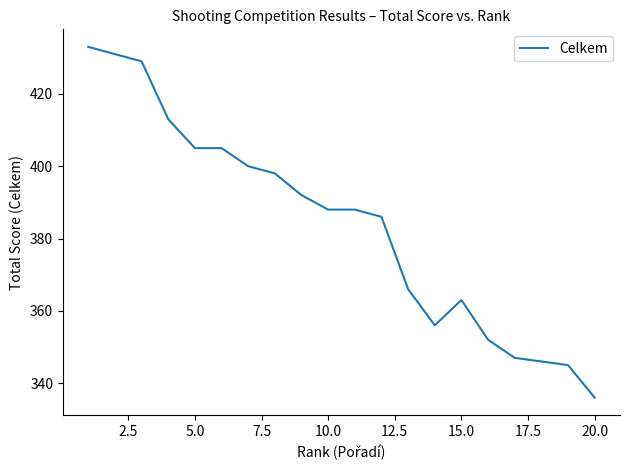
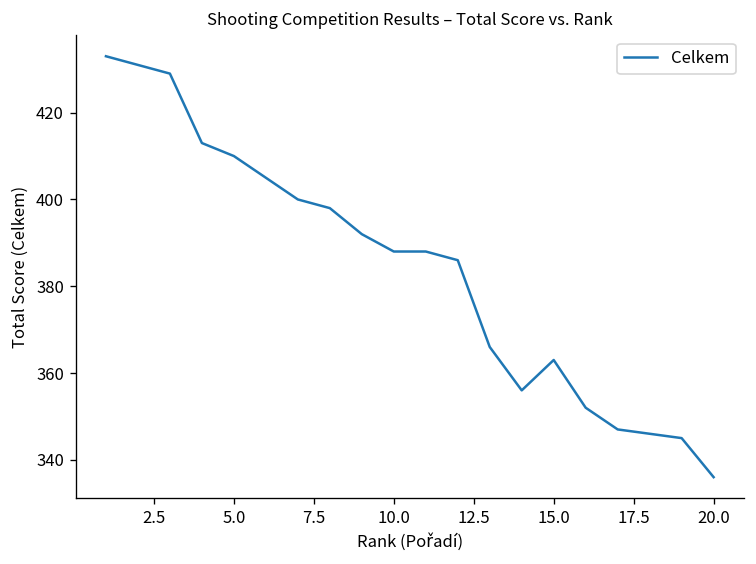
  {
-   "5.0": 405,
+   "5.0": 410,
    "10.0": 388,
    "15.0": 363,
    "20.0": 336
  }
